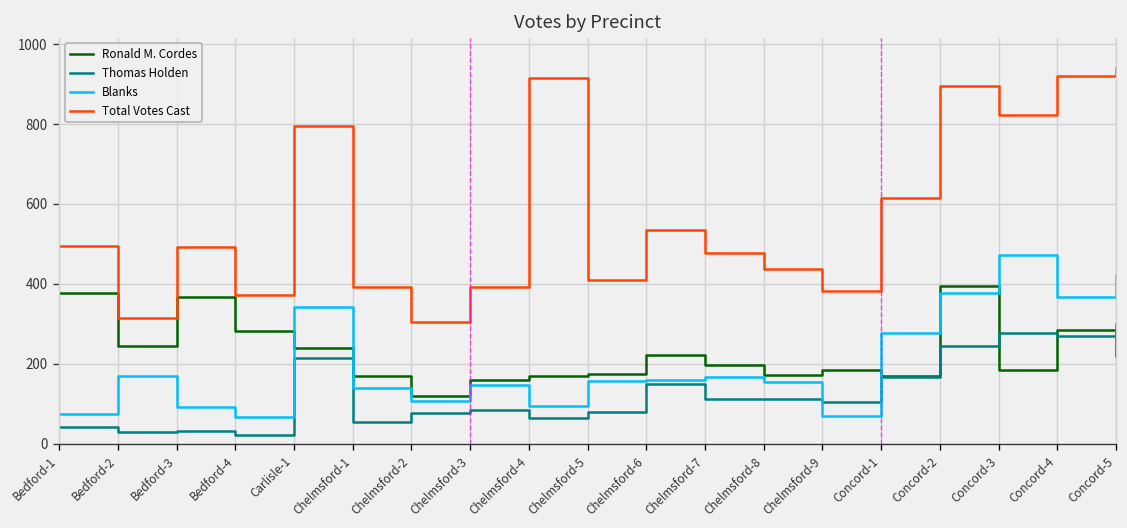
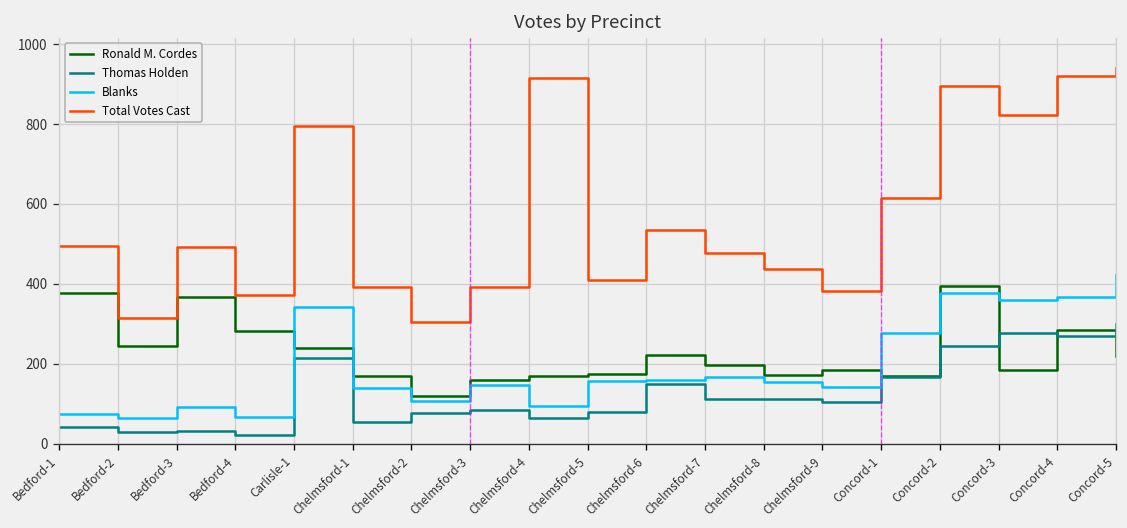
  {
    "Ronald M. Cordes": {
      "Bedford-1": 380,
      "Bedford-2": 240,
      "Bedford-3": 370,
      "Bedford-4": 280,
      "Carlisle-1": 240,
      "Chelmsford-1": 170,
      "Chelmsford-2": 120,
      "Chelmsford-3": 160,
      "Chelmsford-4": 170,
      "Chelmsford-5": 170,
      "Chelmsford-6": 220,
      "Chelmsford-7": 200,
      "Chelmsford-8": 170,
      "Chelmsford-9": 180,
      "Concord-2": 390,
      "Concord-3": 190,
      "Concord-4": 280,
      "Concord-5": 220
    },
    "Thomas Holden": {
      "Bedford-1": 40,
      "Bedford-2": 30,
      "Bedford-3": 30,
      "Bedford-4": 20,
      "Carlisle-1": 220,
      "Chelmsford-1": 50,
      "Chelmsford-2": 80,
      "Chelmsford-3": 90,
      "Chelmsford-4": 70,
      "Chelmsford-5": 80,
      "Chelmsford-6": 150,
      "Chelmsford-7": 110,
      "Chelmsford-8": 110,
      "Chelmsford-9": 100,
      "Concord-2": 240,
      "Concord-3": 280,
      "Concord-4": 270,
      "Concord-5": 300
    },
    "Blanks": {
      "Bedford-1": 70,
-     "Bedford-2": 170,
+     "Bedford-2": 60,
      "Bedford-3": 90,
      "Bedford-4": 70,
      "Carlisle-1": 340,
      "Chelmsford-1": 140,
      "Chelmsford-2": 110,
      "Chelmsford-3": 150,
      "Chelmsford-4": 100,
      "Chelmsford-5": 160,
      "Chelmsford-6": 160,
      "Chelmsford-7": 170,
      "Chelmsford-8": 150,
-     "Chelmsford-9": 70,
+     "Chelmsford-9": 140,
      "Concord-1": 280,
      "Concord-2": 380,
-     "Concord-3": 470,
+     "Concord-3": 360,
      "Concord-4": 370,
      "Concord-5": 420
    },
    "Total Votes Cast": {
      "Bedford-1": 490,
      "Bedford-2": 310,
      "Bedford-3": 490,
      "Bedford-4": 370,
      "Carlisle-1": 800,
      "Chelmsford-1": 390,
      "Chelmsford-2": 310,
      "Chelmsford-3": 390,
      "Chelmsford-4": 910,
      "Chelmsford-5": 410,
      "Chelmsford-6": 540,
      "Chelmsford-7": 480,
      "Chelmsford-8": 440,
      "Chelmsford-9": 380,
      "Concord-1": 620,
      "Concord-2": 900,
      "Concord-3": 820,
      "Concord-4": 920,
      "Concord-5": 940
    }
  }
